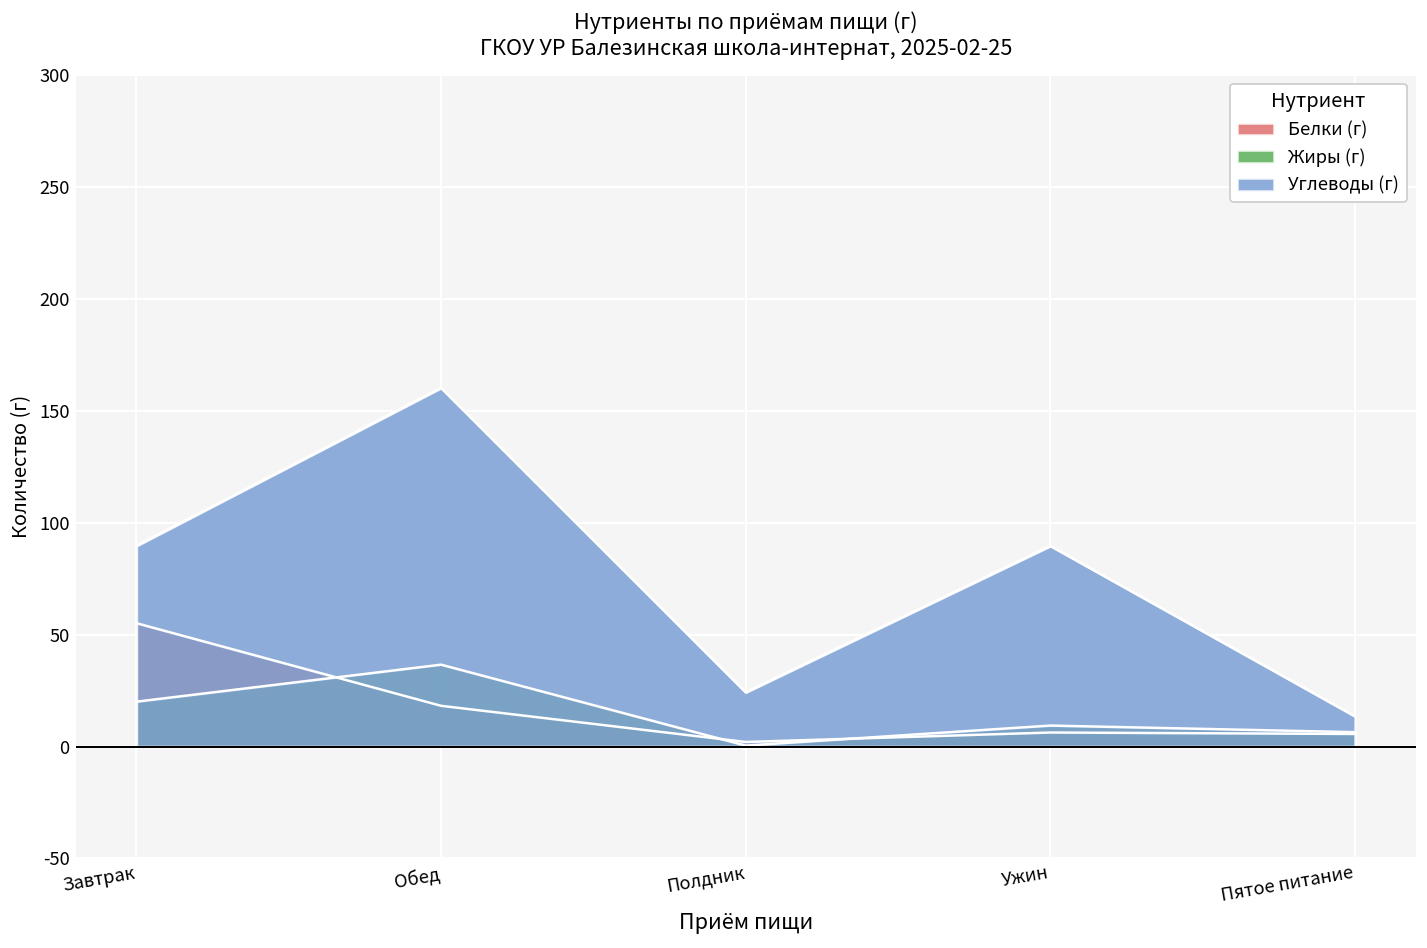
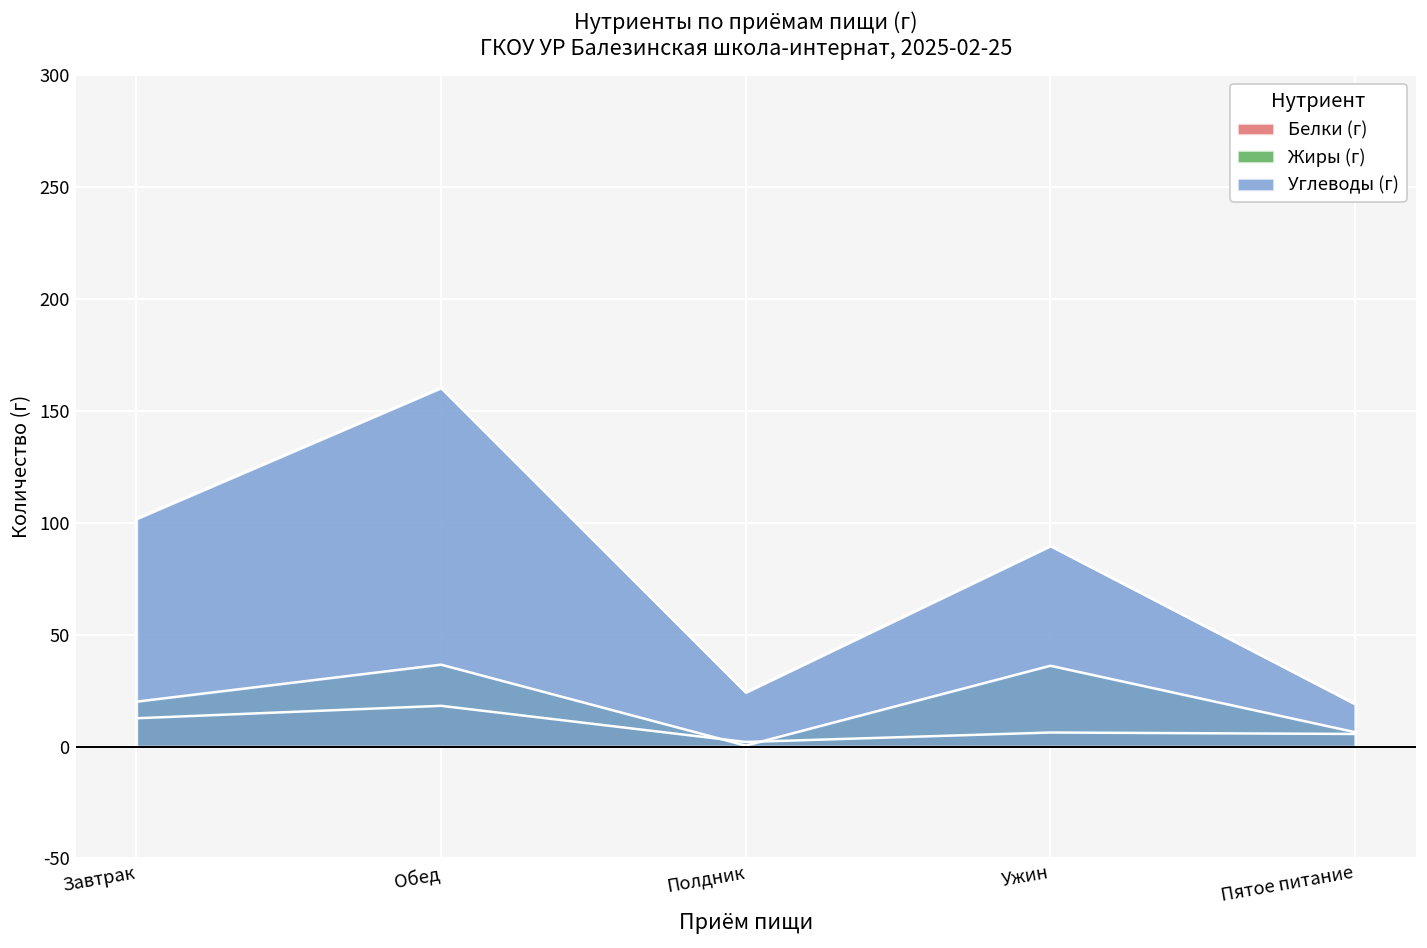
  {
    "Белки (г)": {
-     "Завтрак": 55,
+     "Завтрак": 13,
      "Обед": 18,
      "Полдник": 2,
      "Ужин": 6
    },
    "Жиры (г)": {
      "Завтрак": 20,
      "Обед": 37,
      "Полдник": 0,
-     "Ужин": 9
+     "Ужин": 36
    },
    "Углеводы (г)": {
-     "Завтрак": 90,
+     "Завтрак": 102,
      "Обед": 160,
      "Полдник": 24,
      "Ужин": 90,
-     "Пятое питание": 14
+     "Пятое питание": 19
    }
  }
